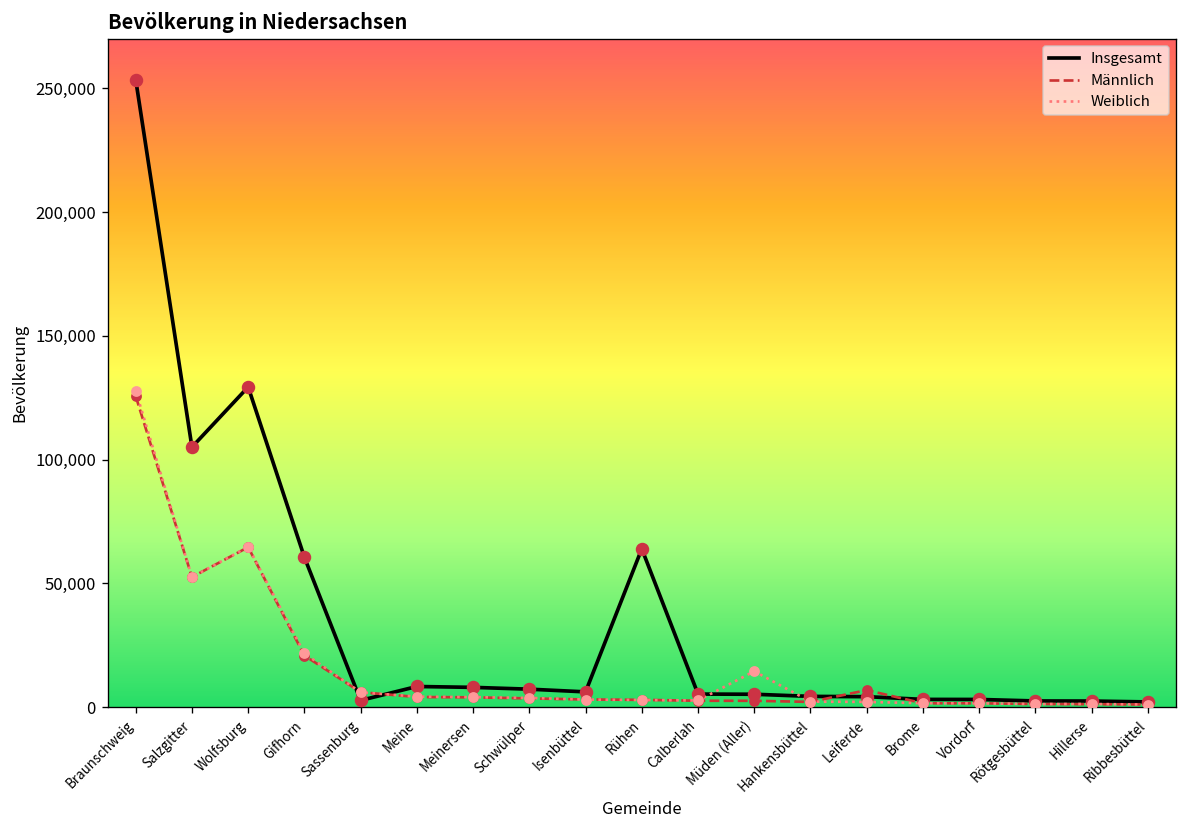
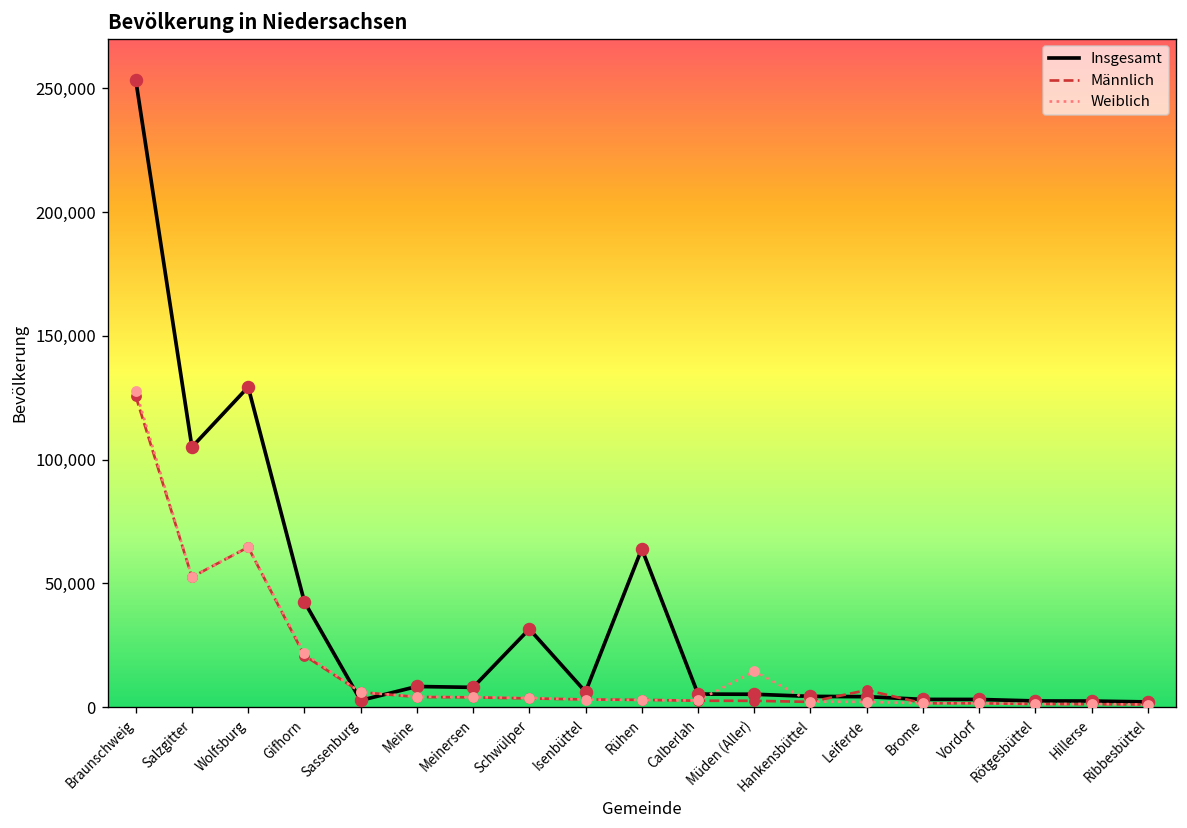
  {
    "Insgesamt": {
      "Braunschweig": "254,000",
      "Salzgitter": "105,000",
      "Wolfsburg": "129,000",
-     "Gifhorn": "61,000",
+     "Gifhorn": "43,000",
      "Sassenburg": "3,000",
      "Meine": "8,000",
      "Meinersen": "8,000",
-     "Schwülper": "7,000",
+     "Schwülper": "32,000",
      "Isenbüttel": "6,000",
      "Rühen": "64,000",
      "Calberlah": "5,000",
      "Müden (Aller)": "5,000",
      "Hankensbüttel": "4,000",
      "Leiferde": "4,000",
      "Brome": "3,000",
      "Vordorf": "3,000",
      "Rötgesbüttel": "3,000"
    },
    "Männlich": {
      "Braunschweig": "126,000",
      "Müden (Aller)": "3,000",
      "Leiferde": "7,000"
    },
    "Weiblich": {
      "Braunschweig": "128,000",
      "Müden (Aller)": "14,000",
      "Leiferde": "2,000"
    }
  }
